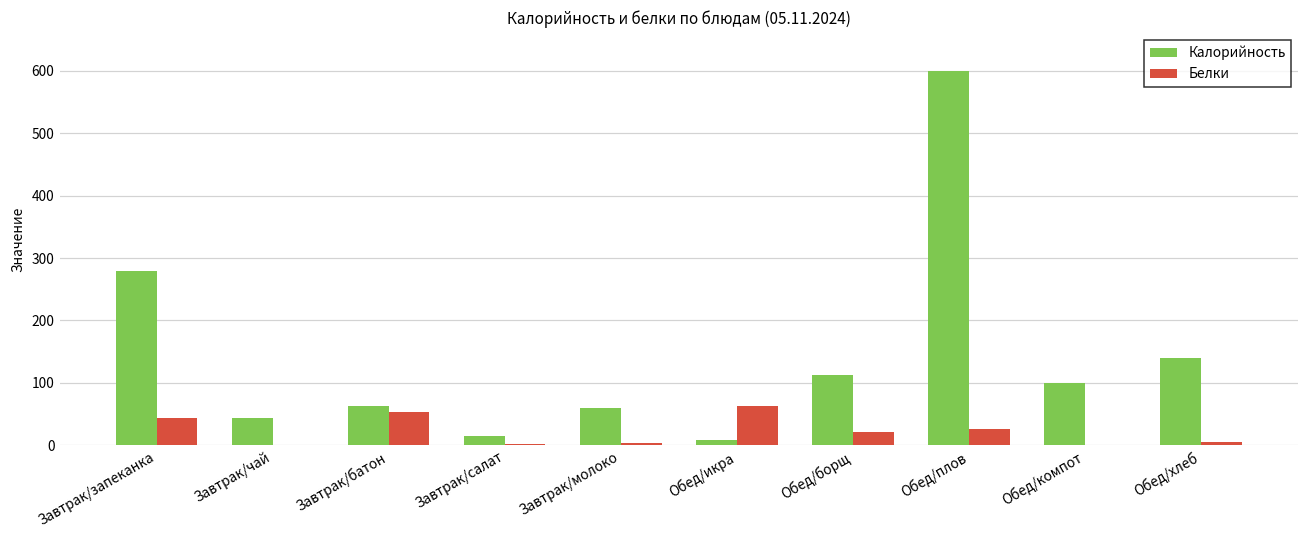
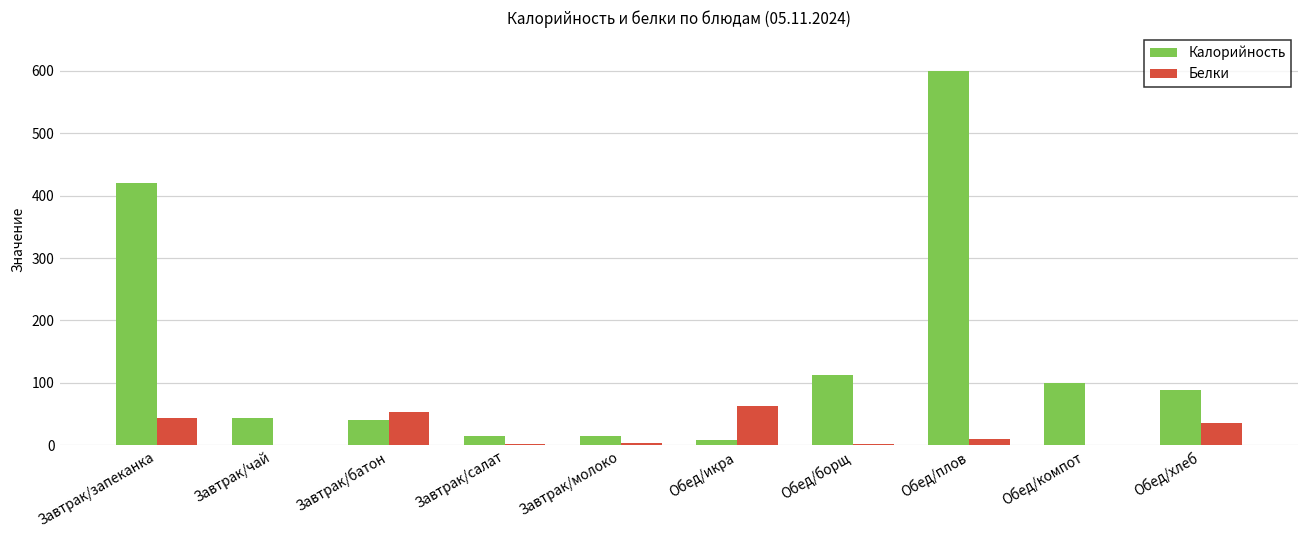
  {
    "Калорийность": {
-     "Завтрак/запеканка": 280,
+     "Завтрак/запеканка": 420,
      "Завтрак/чай": 40,
-     "Завтрак/батон": 60,
+     "Завтрак/батон": 40,
      "Завтрак/салат": 10,
-     "Завтрак/молоко": 60,
+     "Завтрак/молоко": 10,
      "Обед/икра": 10,
      "Обед/борщ": 110,
      "Обед/плов": 600,
      "Обед/компот": 100,
-     "Обед/хлеб": 140
+     "Обед/хлеб": 90
    },
    "Белки": {
      "Завтрак/запеканка": 40,
      "Завтрак/чай": 0,
      "Завтрак/батон": 50,
      "Обед/икра": 60,
-     "Обед/борщ": 20,
-     "Обед/плов": 30,
+     "Обед/борщ": 0,
+     "Обед/плов": 10,
      "Обед/компот": 0,
-     "Обед/хлеб": 10
+     "Обед/хлеб": 40
    }
  }
